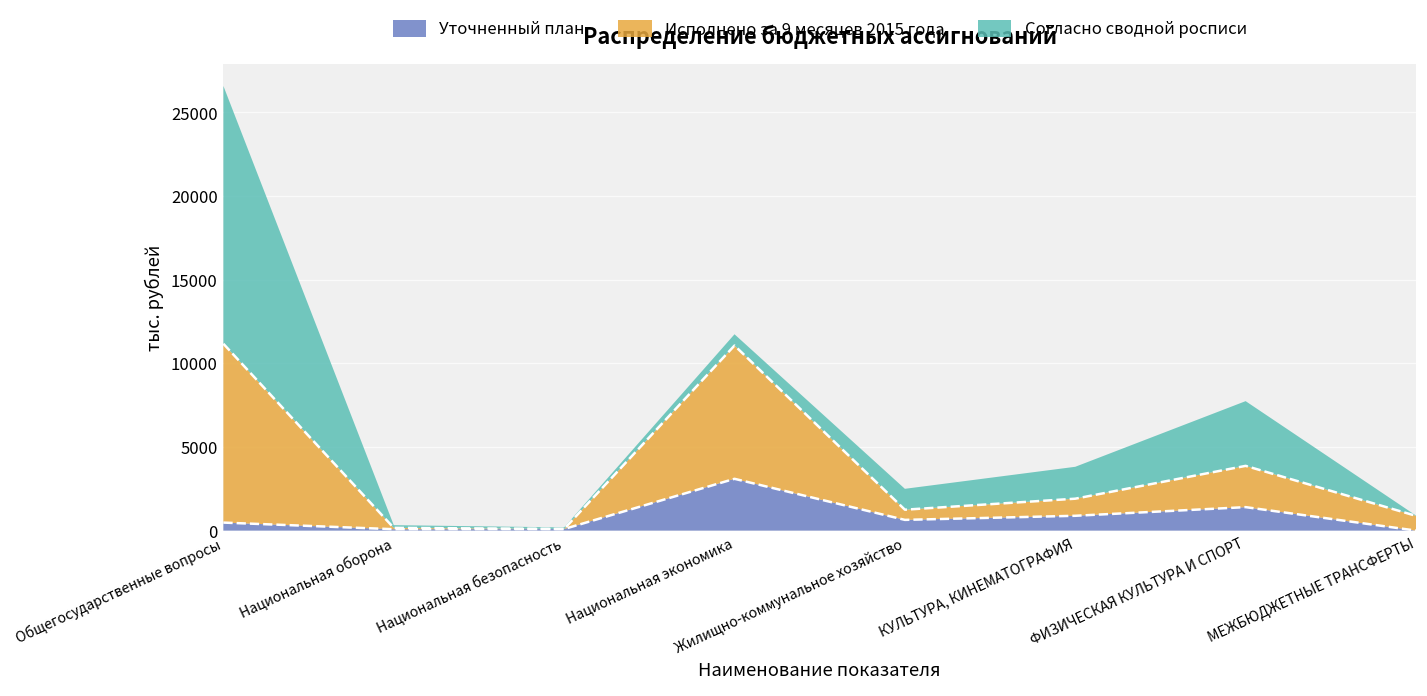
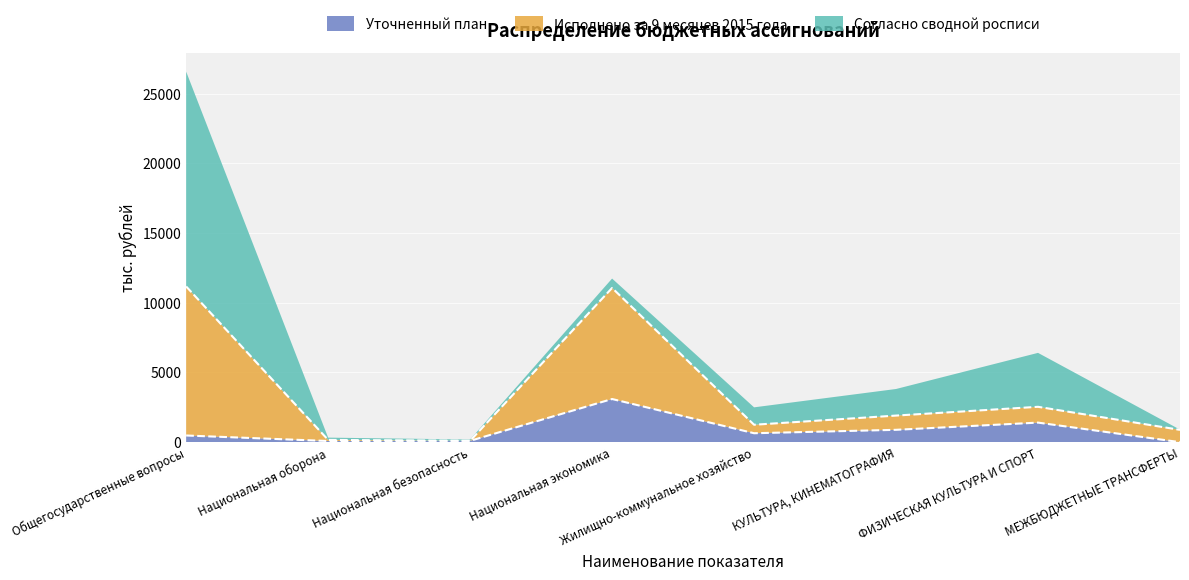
  {
    "Уточненный план": {
      "Общегосударственные вопросы": 500,
      "Национальная экономика": 3100,
      "Жилищно-коммунальное хозяйство": 600,
      "КУЛЬТУРА, КИНЕМАТОГРАФИЯ": 900,
      "ФИЗИЧЕСКАЯ КУЛЬТУРА И СПОРТ": 1400,
      "МЕЖБЮДЖЕТНЫЕ ТРАНСФЕРТЫ": 0
    },
    "Исполнено за 9 месяцев 2015 года": {
      "Общегосударственные вопросы": 10700,
      "Национальная экономика": 8000,
      "Жилищно-коммунальное хозяйство": 600,
      "КУЛЬТУРА, КИНЕМАТОГРАФИЯ": 1000,
-     "ФИЗИЧЕСКАЯ КУЛЬТУРА И СПОРТ": 2500
+     "ФИЗИЧЕСКАЯ КУЛЬТУРА И СПОРТ": 1100
    },
    "Согласно сводной росписи": {
      "Общегосударственные вопросы": 15400,
      "Национальная экономика": 700,
      "Жилищно-коммунальное хозяйство": 1200,
      "КУЛЬТУРА, КИНЕМАТОГРАФИЯ": 1900,
      "ФИЗИЧЕСКАЯ КУЛЬТУРА И СПОРТ": 3900
    }
  }
